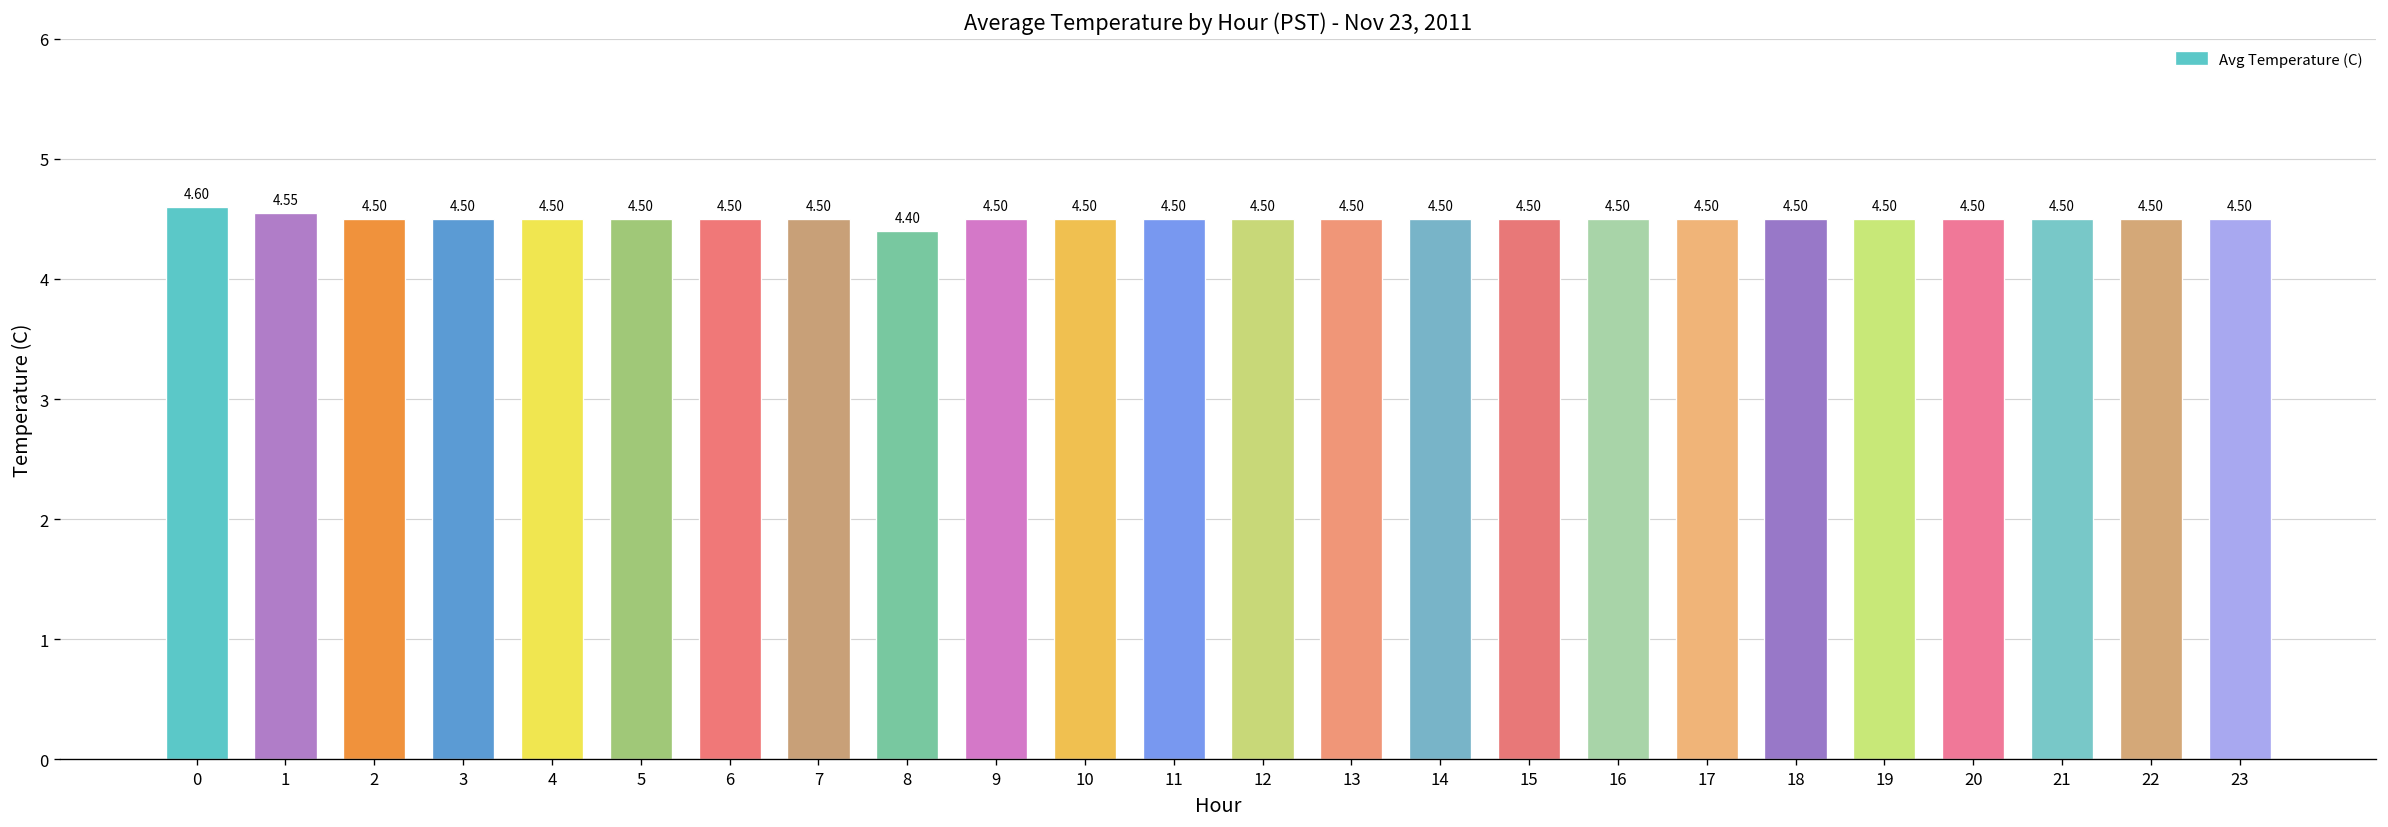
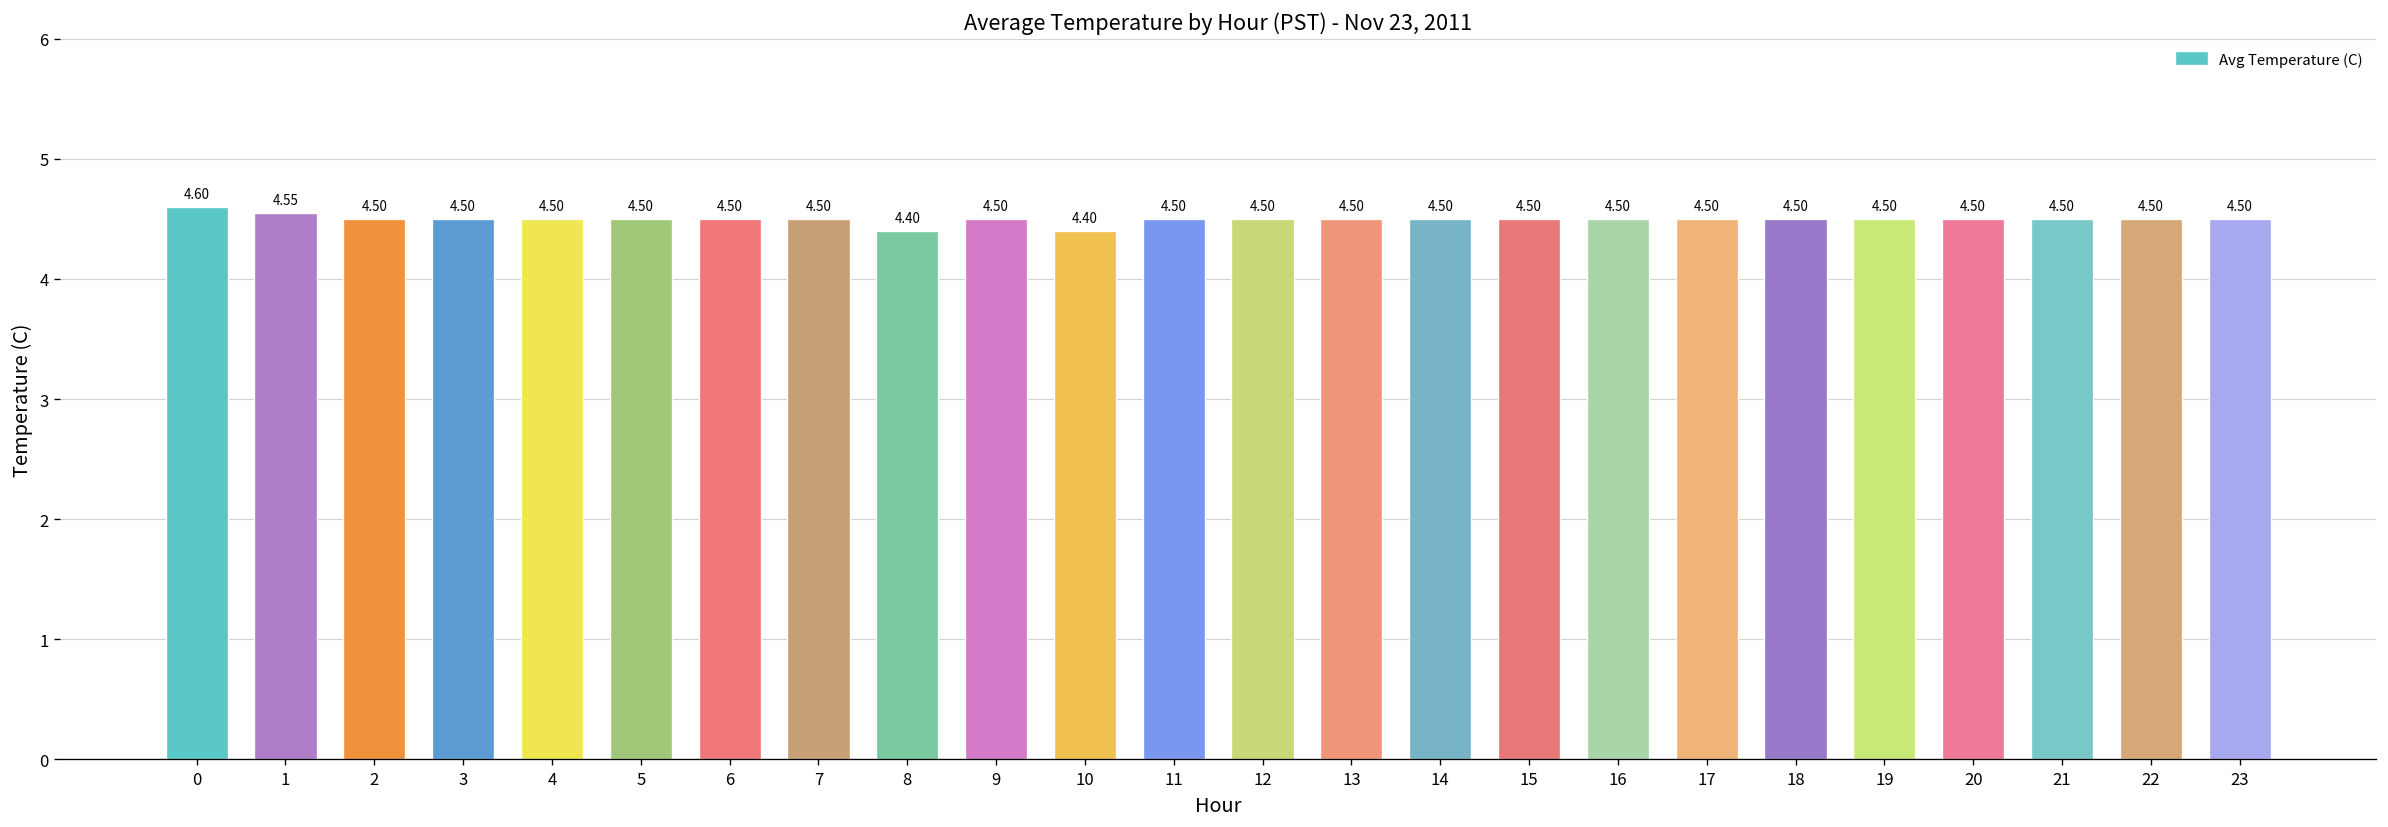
  {
    "0": 4.60,
    "1": 4.55,
    "2": 4.50,
    "3": 4.50,
    "4": 4.50,
    "5": 4.50,
    "6": 4.50,
    "7": 4.50,
    "8": 4.40,
    "9": 4.50,
-   "10": 4.50,
+   "10": 4.40,
    "11": 4.50,
    "12": 4.50,
    "13": 4.50,
    "14": 4.50,
    "15": 4.50,
    "16": 4.50,
    "17": 4.50,
    "18": 4.50,
    "19": 4.50,
    "20": 4.50,
    "21": 4.50,
    "22": 4.50,
    "23": 4.50
  }
